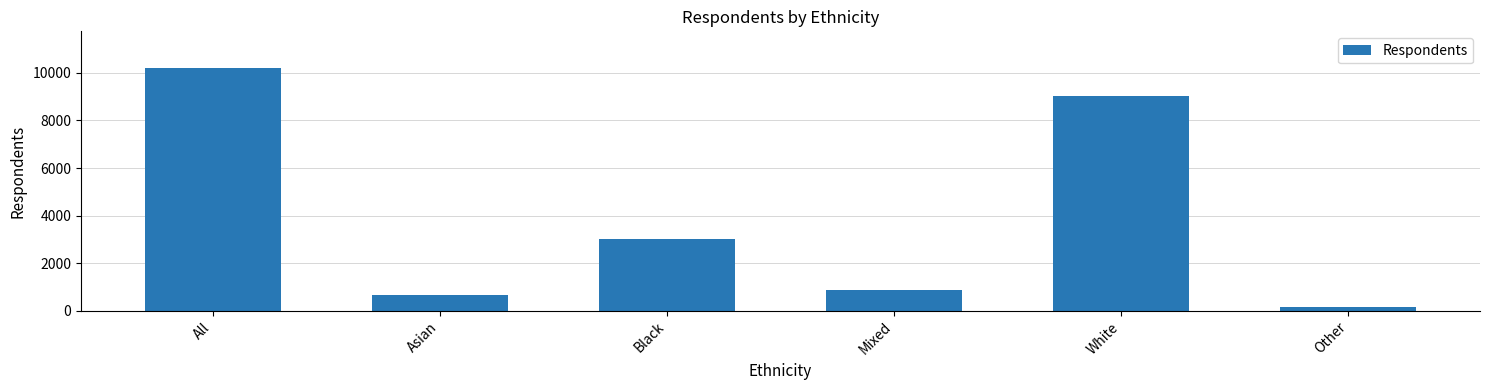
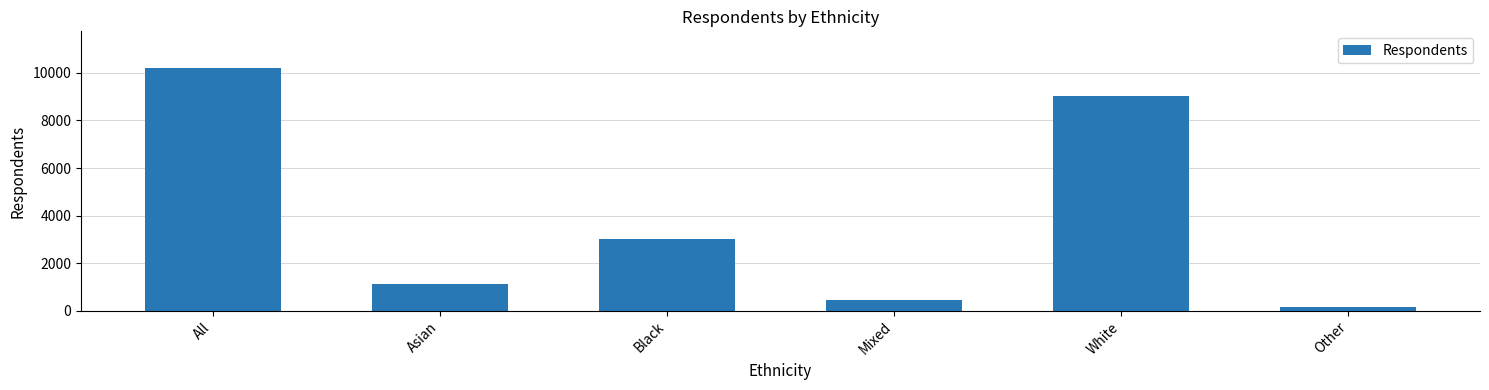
  {
    "All": 10200,
-   "Asian": 700,
+   "Asian": 1100,
    "Black": 3000,
-   "Mixed": 900,
+   "Mixed": 500,
    "White": 9000,
    "Other": 200
  }
